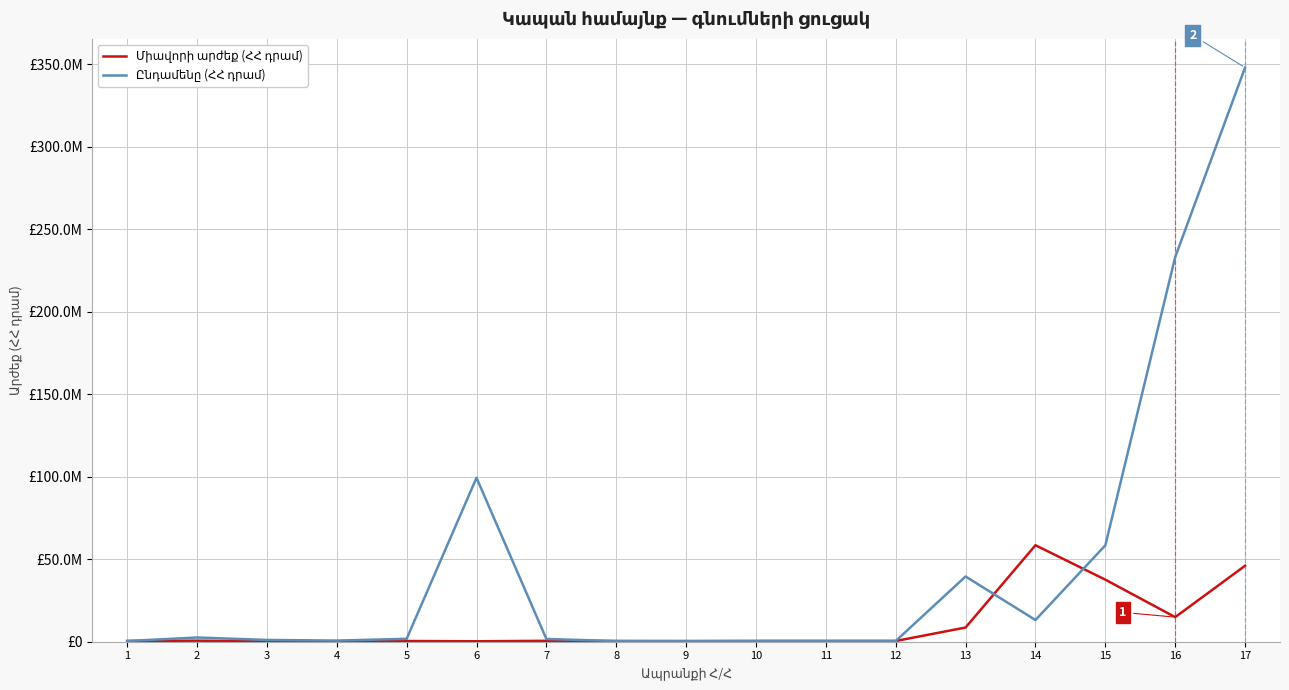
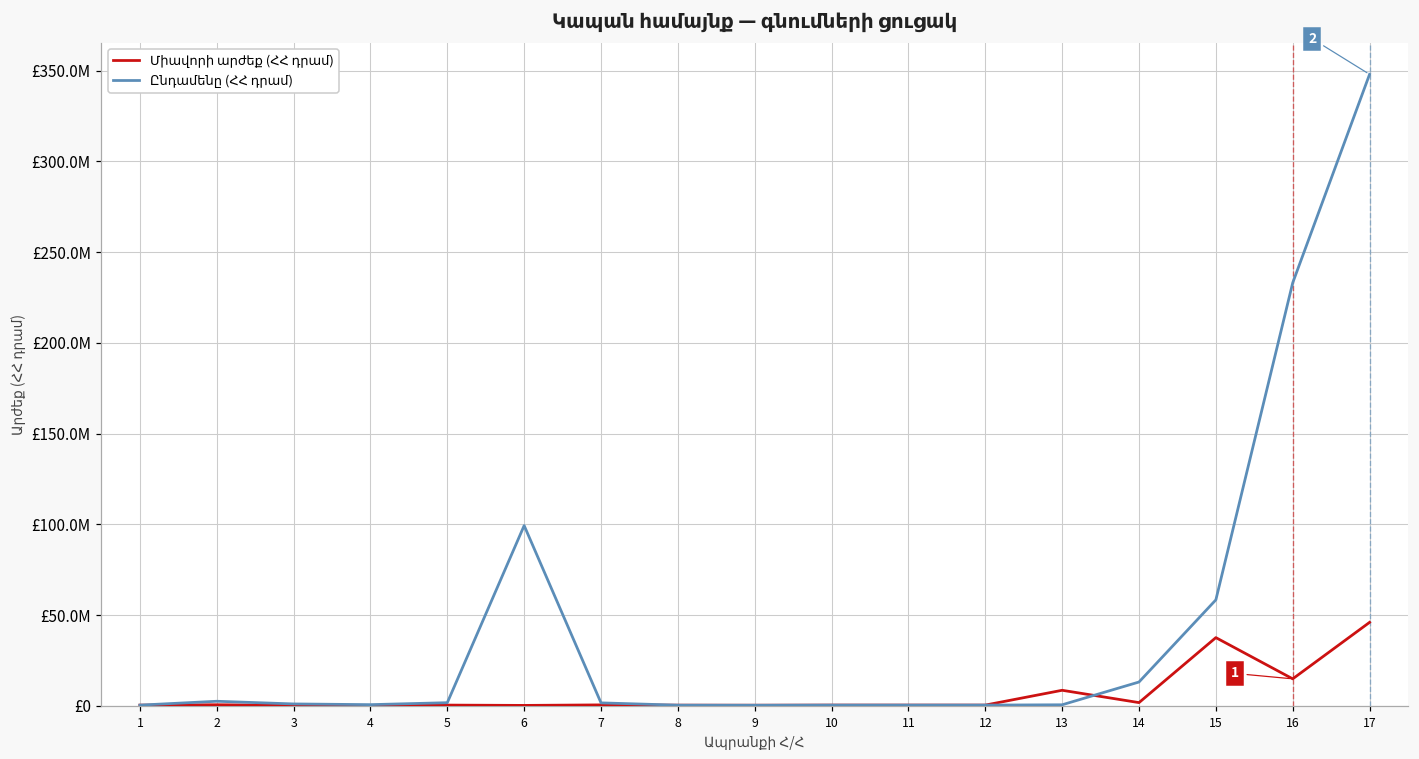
  {
    "Միավորի արժեք (ՀՀ դրամ)": {
      "2": "£1000000",
      "6": "£0",
      "13": "£9000000",
-     "14": "£58000000",
+     "14": "£2000000",
      "15": "£38000000",
      "16": "£15000000",
      "17": "£46000000"
    },
    "Ընդամենը (ՀՀ դրամ)": {
      "2": "£3000000",
      "6": "£99000000",
-     "13": "£40000000",
+     "13": "£1000000",
      "14": "£13000000",
      "15": "£58000000",
      "16": "£233000000",
      "17": "£348000000"
    }
  }
